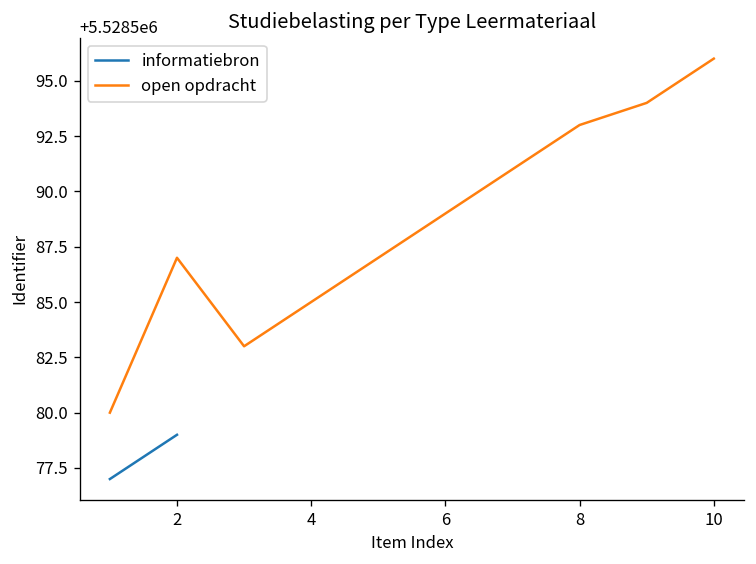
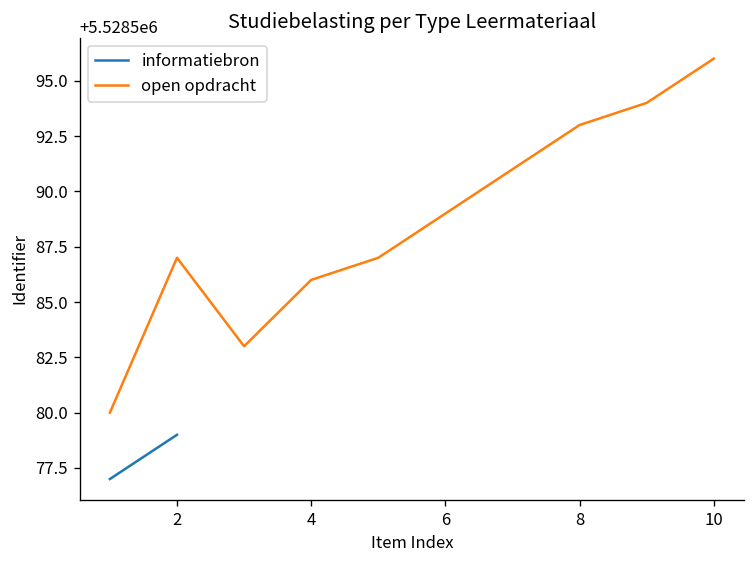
  {
    "informatiebron": {
      "2": 5528579
    },
    "open opdracht": {
      "2": 5528587,
-     "4": 5528585,
+     "4": 5528586,
      "6": 5528589,
      "8": 5528593,
      "10": 5528596
    }
  }
